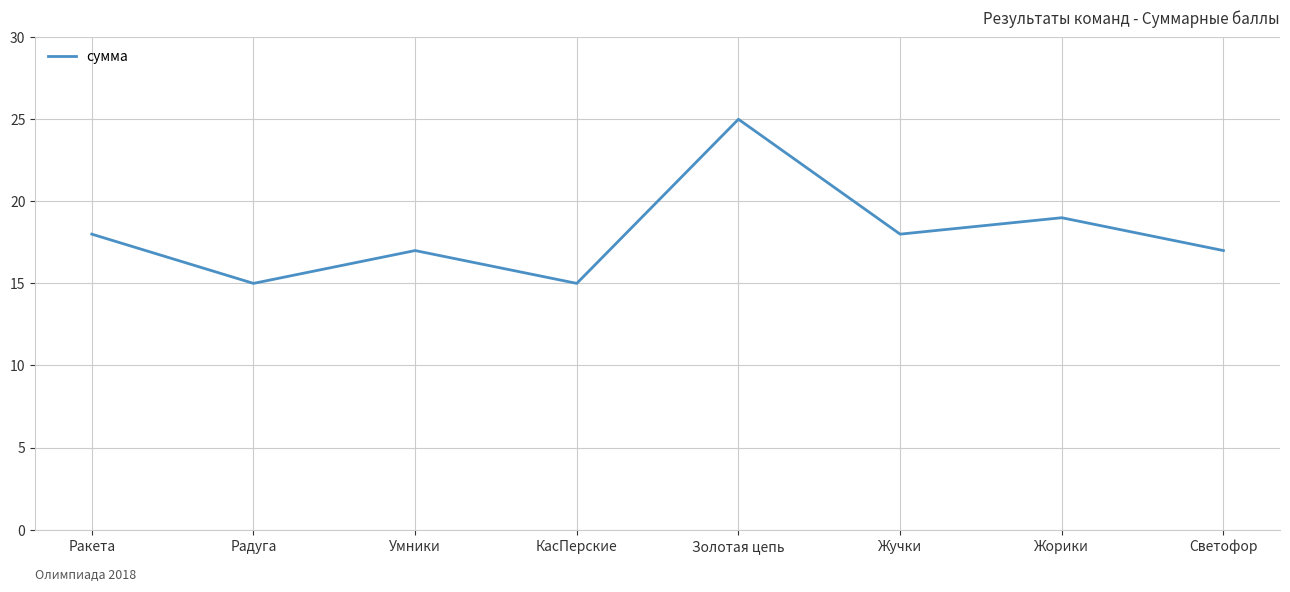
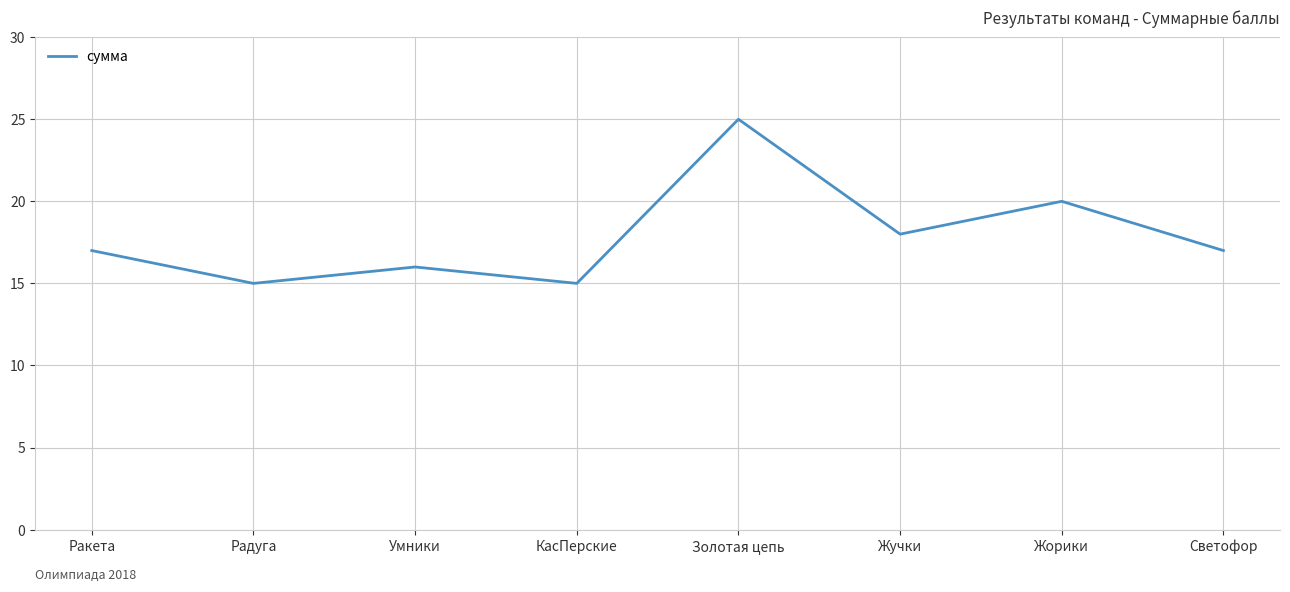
  {
-   "Ракета": 18,
+   "Ракета": 17,
    "Радуга": 15,
-   "Умники": 17,
+   "Умники": 16,
    "КасПерские": 15,
    "Золотая цепь": 25,
    "Жучки": 18,
-   "Жорики": 19,
+   "Жорики": 20,
    "Светофор": 17
  }
